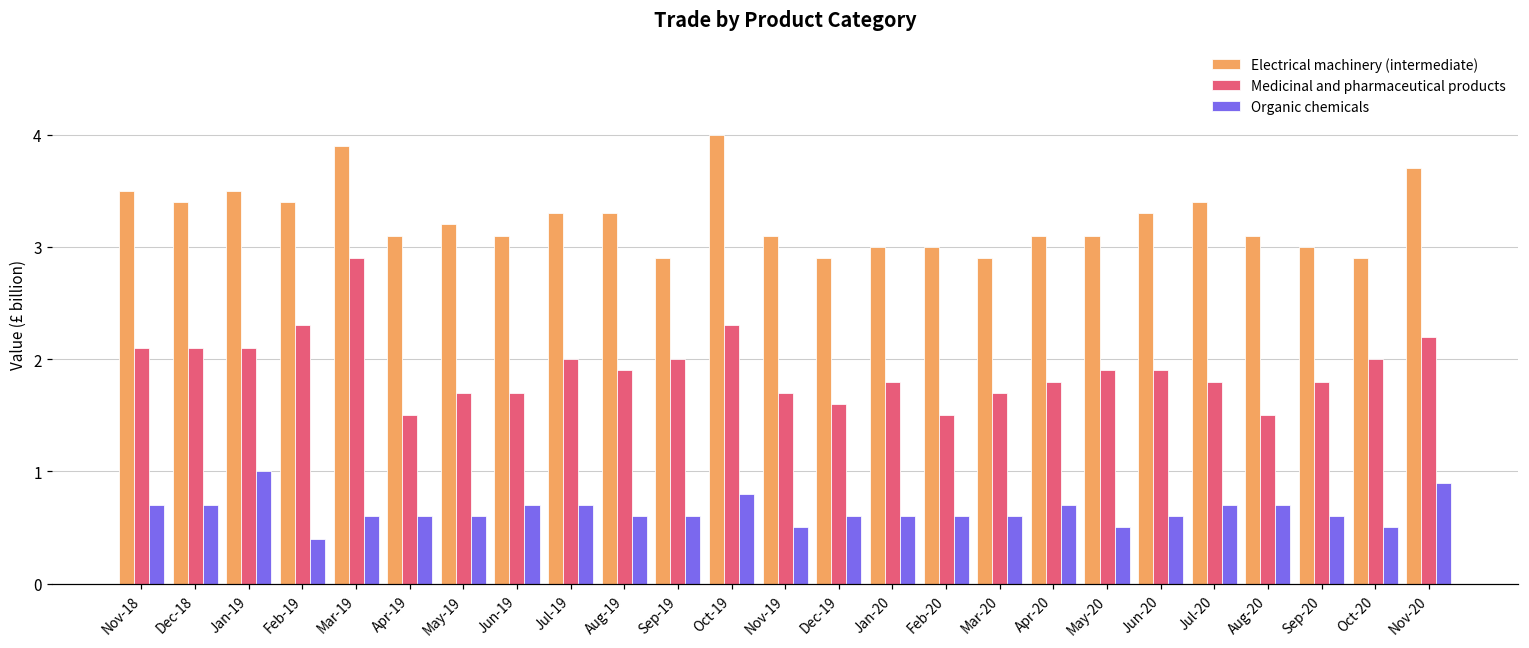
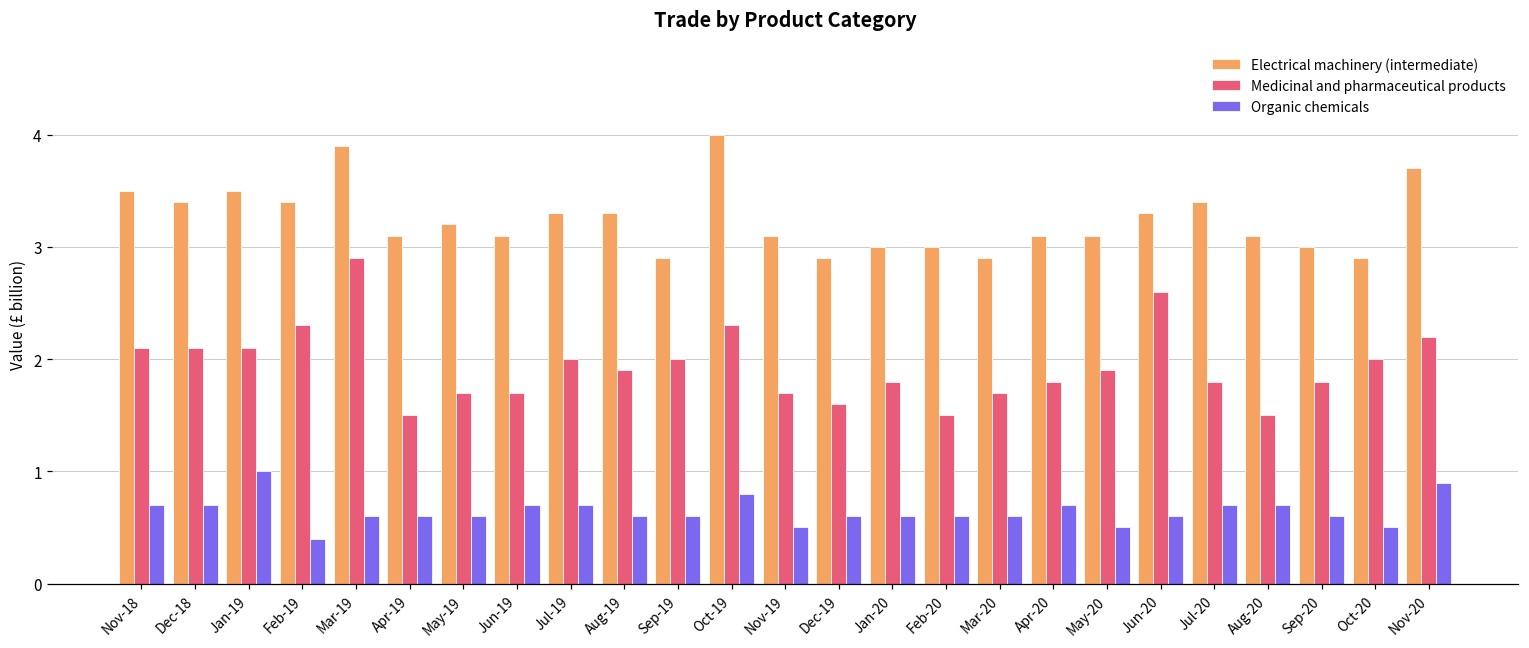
  {
    "Electrical machinery (intermediate)": {
      "Nov-18": 3.5,
      "Dec-18": 3.4,
      "Jan-19": 3.5,
      "Feb-19": 3.4,
      "Mar-19": 3.9,
      "Apr-19": 3.1,
      "May-19": 3.2,
      "Jun-19": 3.1,
      "Jul-19": 3.3,
      "Aug-19": 3.3,
      "Sep-19": 2.9,
      "Oct-19": 4.0,
      "Nov-19": 3.1,
      "Dec-19": 2.9,
      "Jan-20": 3.0,
      "Feb-20": 3.0,
      "Mar-20": 2.9,
      "Apr-20": 3.1,
      "May-20": 3.1,
      "Jun-20": 3.3,
      "Jul-20": 3.4,
      "Aug-20": 3.1,
      "Sep-20": 3.0,
      "Oct-20": 2.9,
      "Nov-20": 3.7
    },
    "Medicinal and pharmaceutical products": {
      "Nov-18": 2.1,
      "Dec-18": 2.1,
      "Jan-19": 2.1,
      "Feb-19": 2.3,
      "Mar-19": 2.9,
      "Apr-19": 1.5,
      "May-19": 1.7,
      "Jun-19": 1.7,
      "Jul-19": 2.0,
      "Aug-19": 1.9,
      "Sep-19": 2.0,
      "Oct-19": 2.3,
      "Nov-19": 1.7,
      "Dec-19": 1.6,
      "Jan-20": 1.8,
      "Feb-20": 1.5,
      "Mar-20": 1.7,
      "Apr-20": 1.8,
      "May-20": 1.9,
-     "Jun-20": 1.9,
+     "Jun-20": 2.6,
      "Jul-20": 1.8,
      "Aug-20": 1.5,
      "Sep-20": 1.8,
      "Oct-20": 2.0,
      "Nov-20": 2.2
    },
    "Organic chemicals": {
      "Nov-18": 0.7,
      "Dec-18": 0.7,
      "Jan-19": 1.0,
      "Feb-19": 0.4,
      "Mar-19": 0.6,
      "Apr-19": 0.6,
      "May-19": 0.6,
      "Jun-19": 0.7,
      "Jul-19": 0.7,
      "Aug-19": 0.6,
      "Sep-19": 0.6,
      "Oct-19": 0.8,
      "Nov-19": 0.5,
      "Dec-19": 0.6,
      "Jan-20": 0.6,
      "Feb-20": 0.6,
      "Mar-20": 0.6,
      "Apr-20": 0.7,
      "May-20": 0.5,
      "Jun-20": 0.6,
      "Jul-20": 0.7,
      "Aug-20": 0.7,
      "Sep-20": 0.6,
      "Oct-20": 0.5,
      "Nov-20": 0.9
    }
  }
